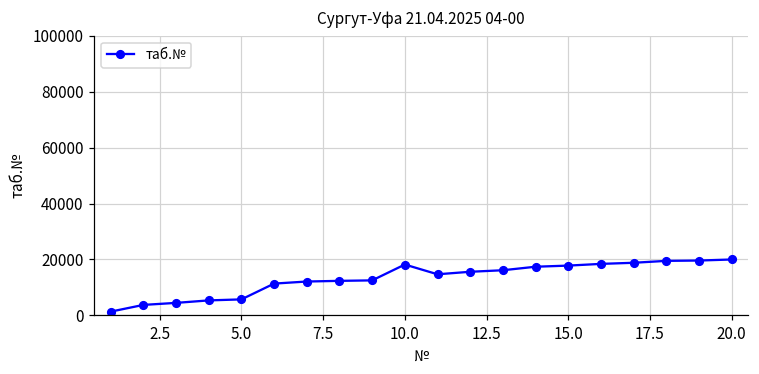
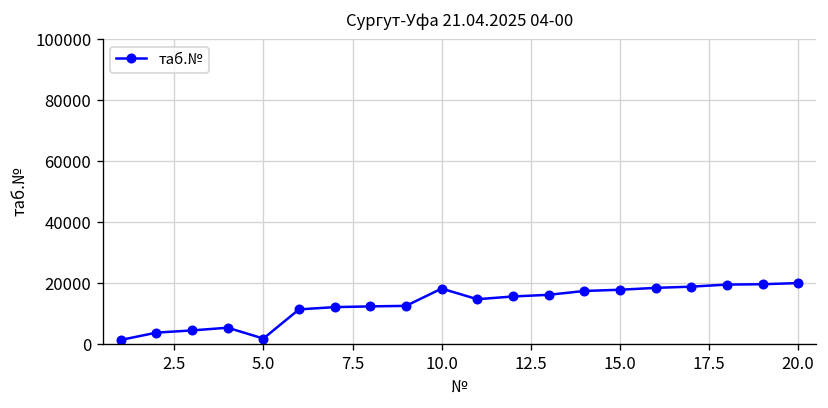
  {
-   "5.0": 6000,
+   "5.0": 2000,
    "10.0": 18000,
    "15.0": 18000,
    "20.0": 20000
  }
